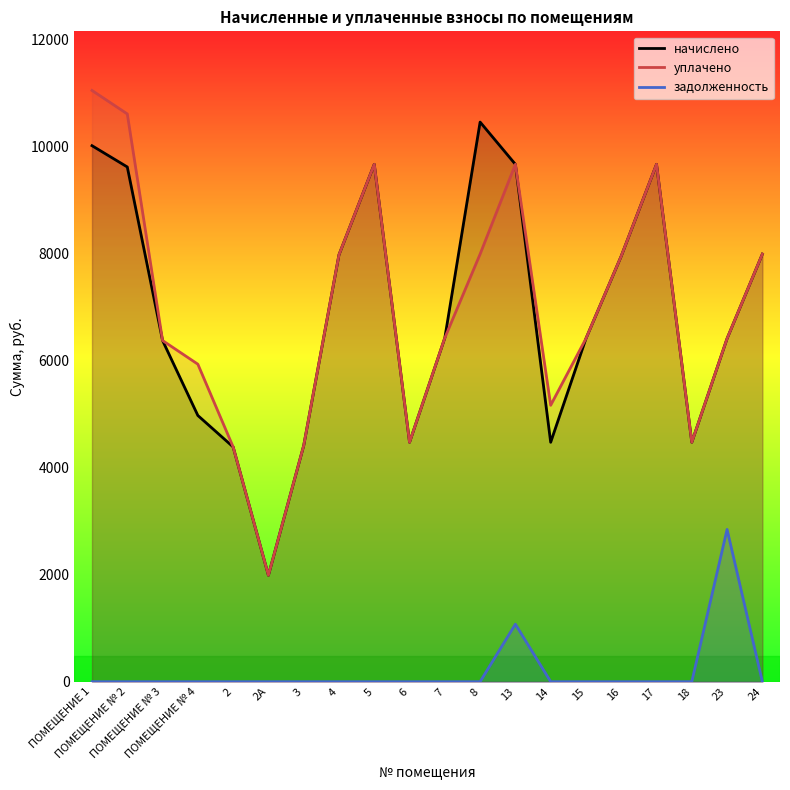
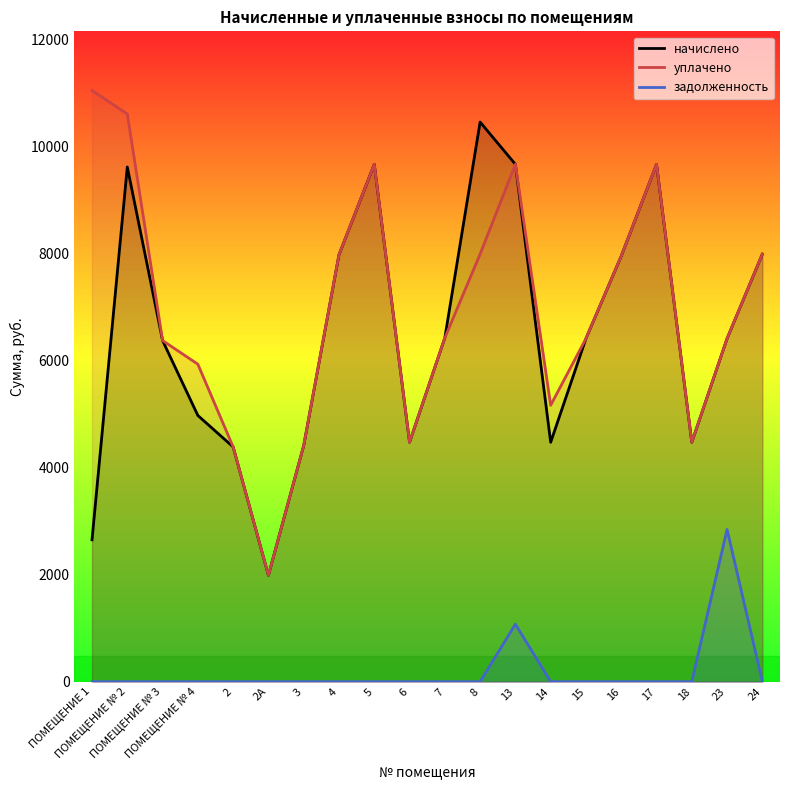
  {
    "начислено": {
-     "ПОМЕЩЕНИЕ 1": 10000,
+     "ПОМЕЩЕНИЕ 1": 2600,
      "ПОМЕЩЕНИЕ № 2": 9600,
      "ПОМЕЩЕНИЕ № 4": 5000,
      "8": 10500,
      "14": 4500
    },
    "уплачено": {
      "ПОМЕЩЕНИЕ 1": 11000,
      "ПОМЕЩЕНИЕ № 2": 10600,
      "ПОМЕЩЕНИЕ № 4": 5900,
      "8": 8000,
      "14": 5200
    },
    "задолженность": {
      "13": 1100,
      "23": 2800
    }
  }
